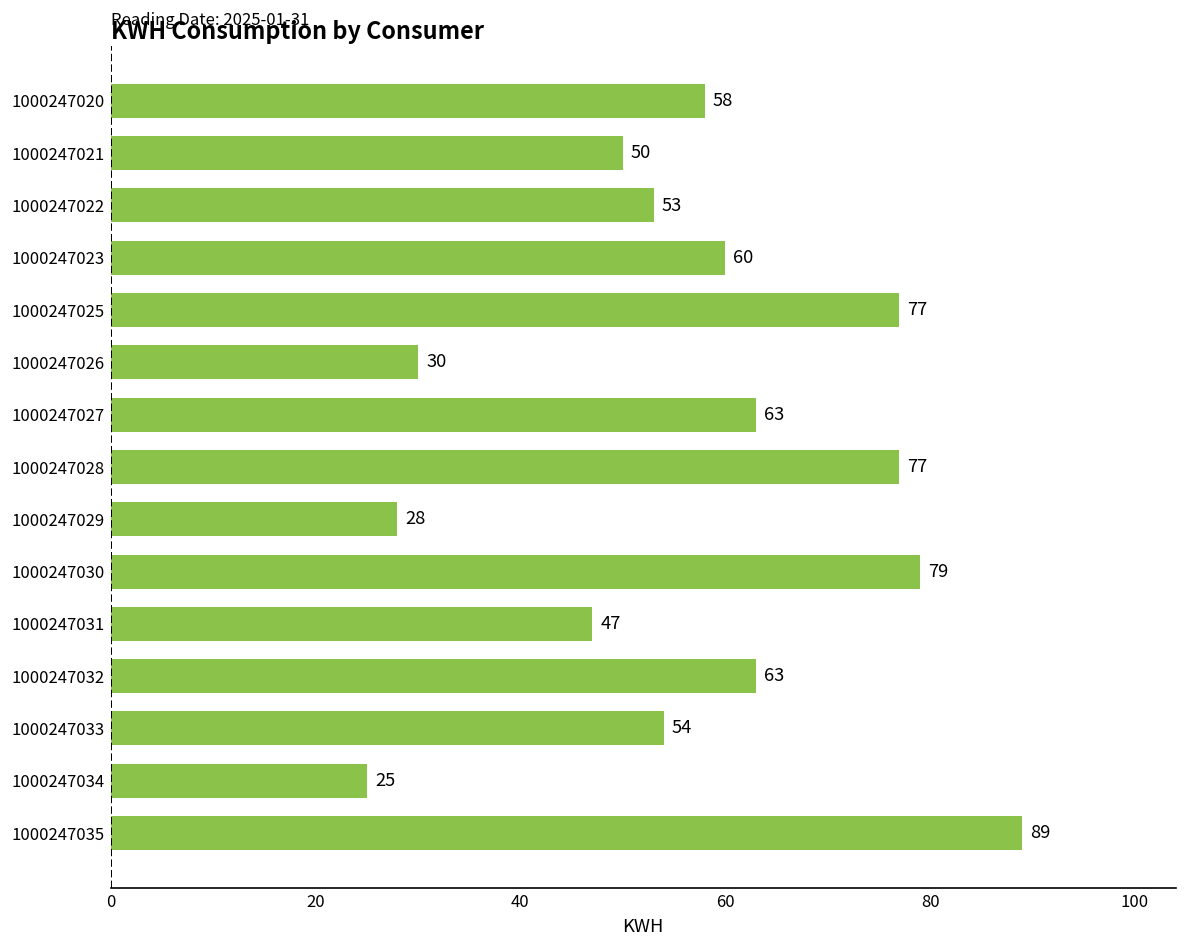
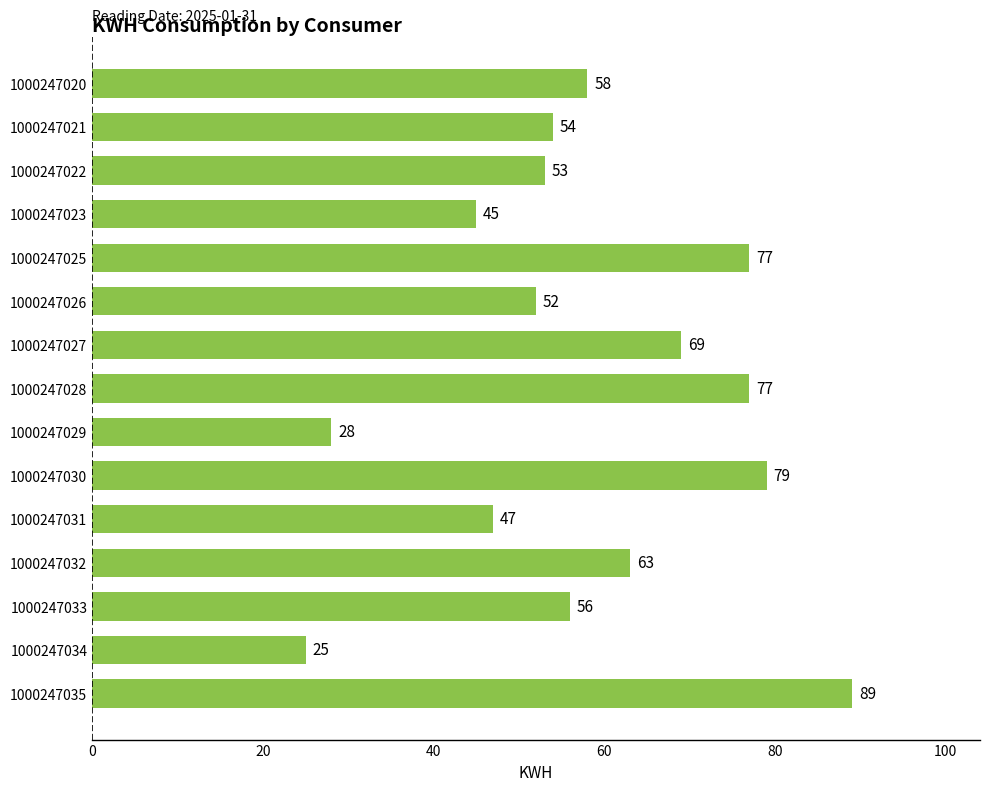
  {
    "1000247020": 58,
-   "1000247021": 50,
+   "1000247021": 54,
    "1000247022": 53,
-   "1000247023": 60,
+   "1000247023": 45,
    "1000247025": 77,
-   "1000247026": 30,
-   "1000247027": 63,
+   "1000247026": 52,
+   "1000247027": 69,
    "1000247028": 77,
    "1000247029": 28,
    "1000247030": 79,
    "1000247031": 47,
    "1000247032": 63,
-   "1000247033": 54,
+   "1000247033": 56,
    "1000247034": 25,
    "1000247035": 89
  }
